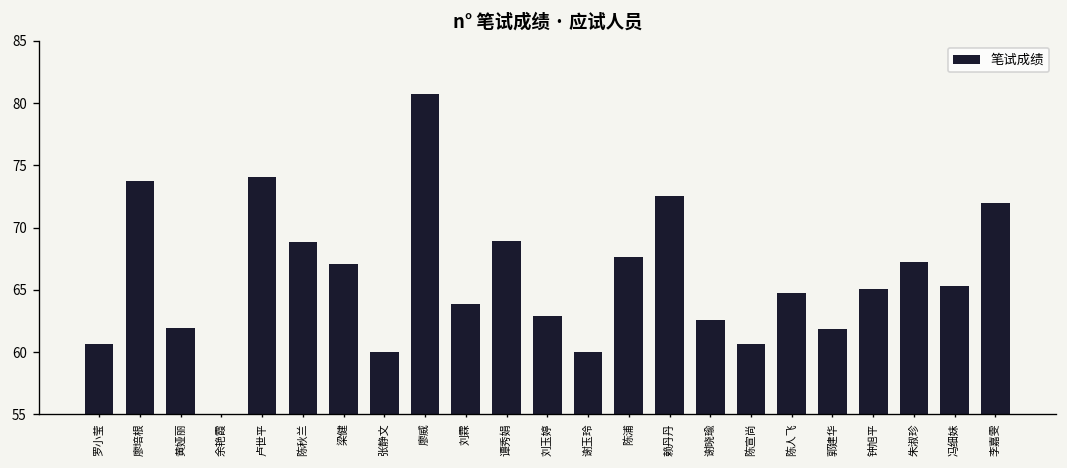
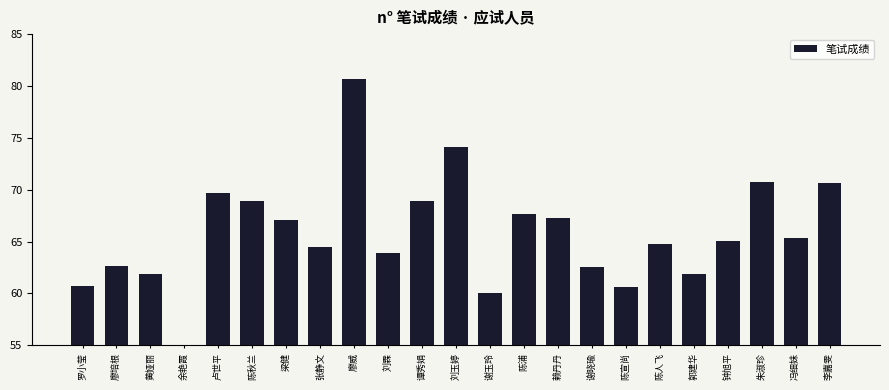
  {
    "罗小莹": 60.7,
-   "廖培根": 73.8,
+   "廖培根": 62.7,
    "黄娅丽": 61.9,
-   "卢世平": 74.1,
+   "卢世平": 69.7,
    "陈秋兰": 68.9,
    "梁健": 67.1,
-   "张静文": 60.0,
+   "张静文": 64.4,
    "廖威": 80.7,
    "刘霖": 63.9,
    "谭秀娟": 69.0,
-   "刘玉婷": 62.9,
+   "刘玉婷": 74.1,
    "谢玉玲": 60.0,
    "陈浦": 67.6,
-   "赖丹丹": 72.6,
+   "赖丹丹": 67.2,
    "谢晓瑜": 62.6,
    "陈宣尚": 60.6,
    "陈人飞": 64.7,
    "郭建华": 61.9,
    "钟旭平": 65.1,
-   "朱淑珍": 67.2,
+   "朱淑珍": 70.8,
    "冯细妹": 65.3,
-   "李嘉雯": 72.0
+   "李嘉雯": 70.7
  }
